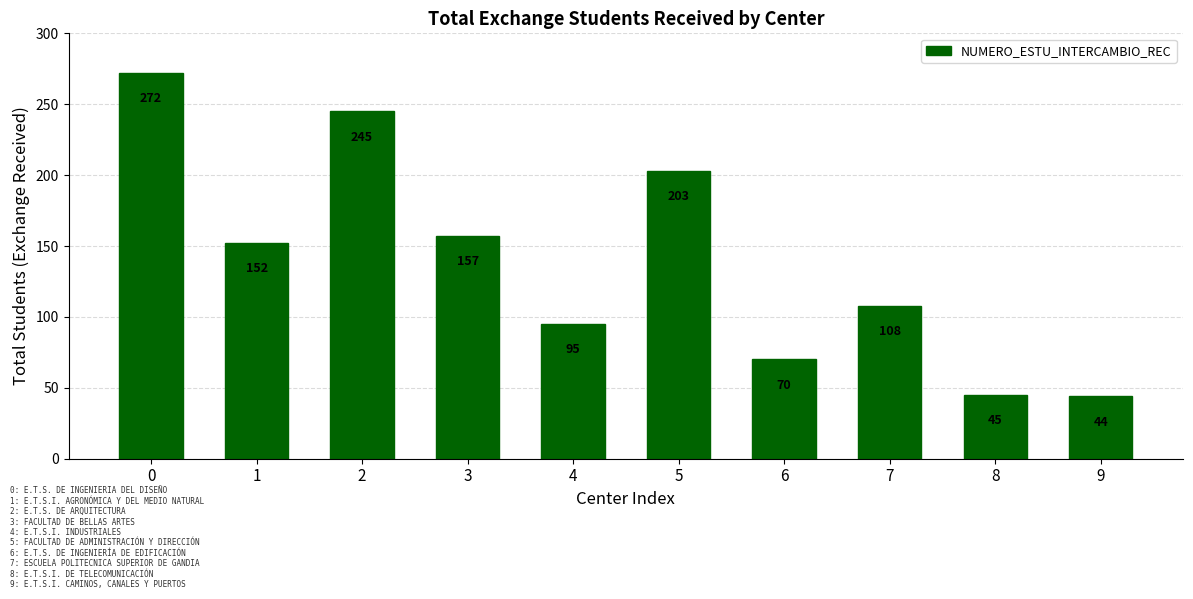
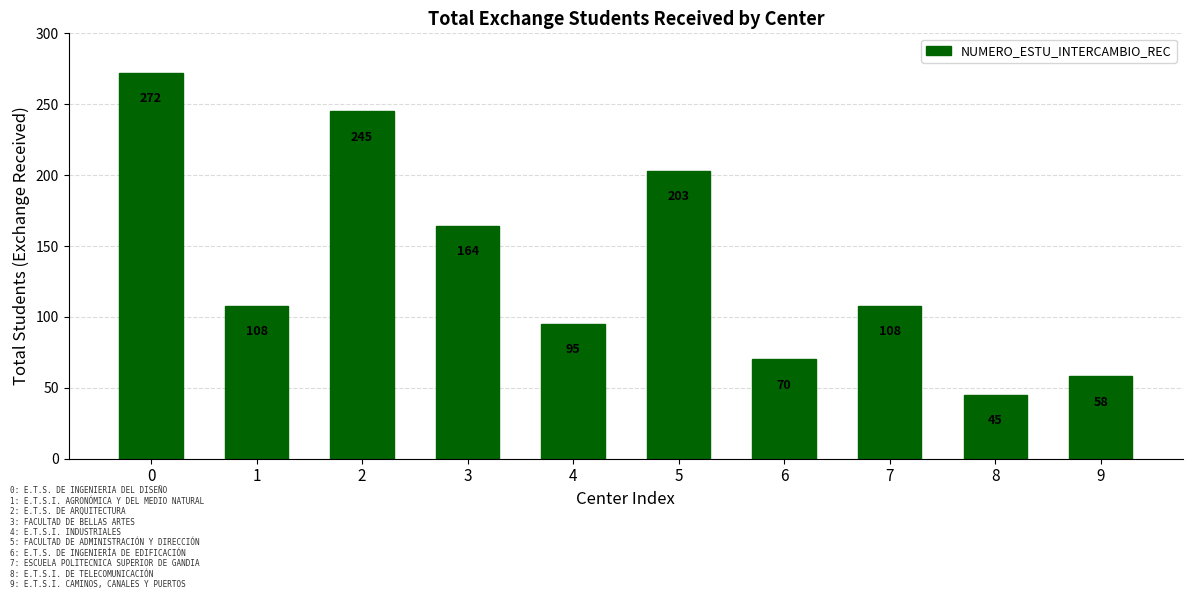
  {
    "0": 272,
-   "1": 152,
+   "1": 108,
    "2": 245,
-   "3": 157,
+   "3": 164,
    "4": 95,
    "5": 203,
    "6": 70,
    "7": 108,
    "8": 45,
-   "9": 44
+   "9": 58
  }
